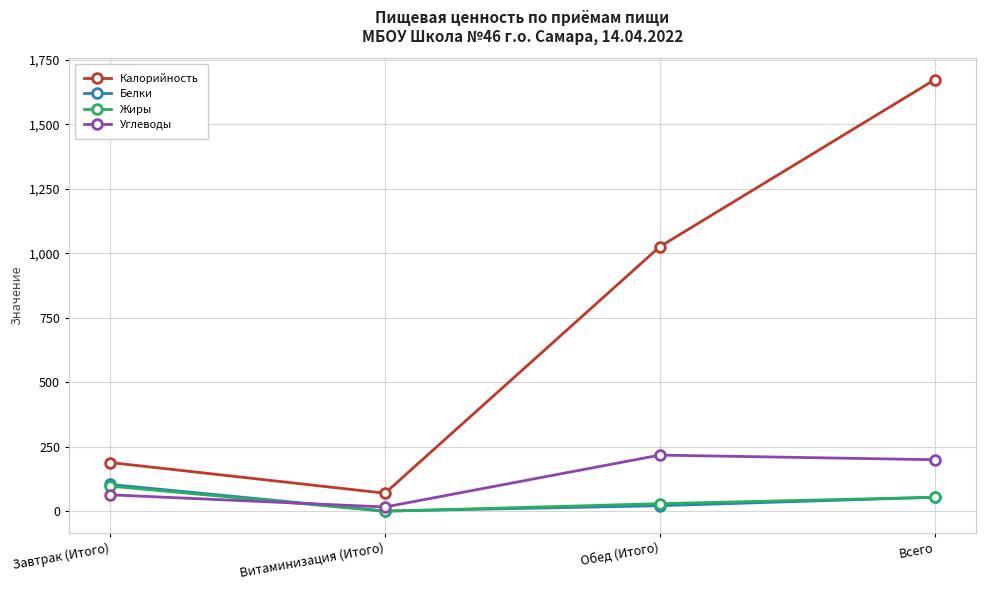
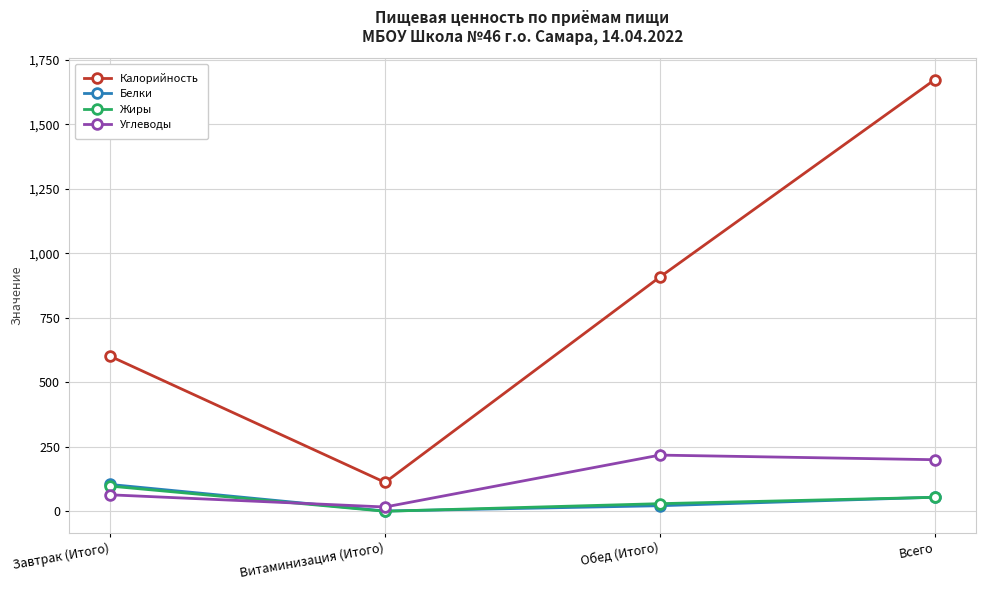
  {
    "Калорийность": {
-     "Завтрак (Итого)": "190",
-     "Витаминизация (Итого)": "70",
-     "Обед (Итого)": "1,030",
+     "Завтрак (Итого)": "600",
+     "Витаминизация (Итого)": "110",
+     "Обед (Итого)": "910",
      "Всего": "1,670"
    },
    "Углеводы": {
      "Завтрак (Итого)": "60",
      "Витаминизация (Итого)": "20",
      "Обед (Итого)": "220",
      "Всего": "200"
    }
  }
